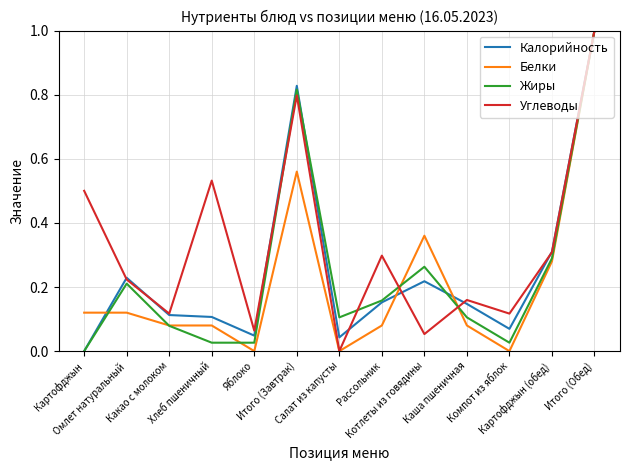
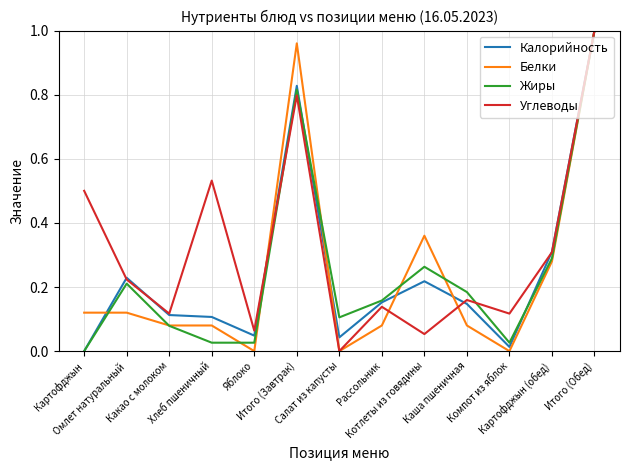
  {
    "Калорийность": {
      "Хлеб пшеничный": 0.11,
      "Яблоко": 0.05,
      "Итого (Завтрак)": 0.83,
      "Салат из капусты": 0.04,
      "Котлеты из говядины": 0.22,
      "Каша пшеничная": 0.15,
-     "Компот из яблок": 0.07
+     "Компот из яблок": 0.01
    },
    "Белки": {
      "Картофджын": 0.12,
      "Омлет натуральный": 0.12,
      "Хлеб пшеничный": 0.08,
      "Яблоко": 0.00,
-     "Итого (Завтрак)": 0.56,
+     "Итого (Завтрак)": 0.96,
      "Рассольник": 0.08,
      "Котлеты из говядины": 0.36,
      "Каша пшеничная": 0.08,
      "Компот из яблок": 0.00,
      "Картофджын (обед)": 0.28
    },
    "Жиры": {
      "Омлет натуральный": 0.21,
      "Хлеб пшеничный": 0.03,
      "Яблоко": 0.03,
      "Итого (Завтрак)": 0.82,
      "Салат из капусты": 0.11,
      "Котлеты из говядины": 0.26,
-     "Каша пшеничная": 0.11,
+     "Каша пшеничная": 0.18,
      "Компот из яблок": 0.03,
      "Картофджын (обед)": 0.29
    },
    "Углеводы": {
      "Картофджын": 0.50,
      "Хлеб пшеничный": 0.53,
      "Яблоко": 0.06,
      "Итого (Завтрак)": 0.80,
-     "Рассольник": 0.30,
+     "Рассольник": 0.14,
      "Котлеты из говядины": 0.05,
      "Каша пшеничная": 0.16,
      "Компот из яблок": 0.12
    }
  }
